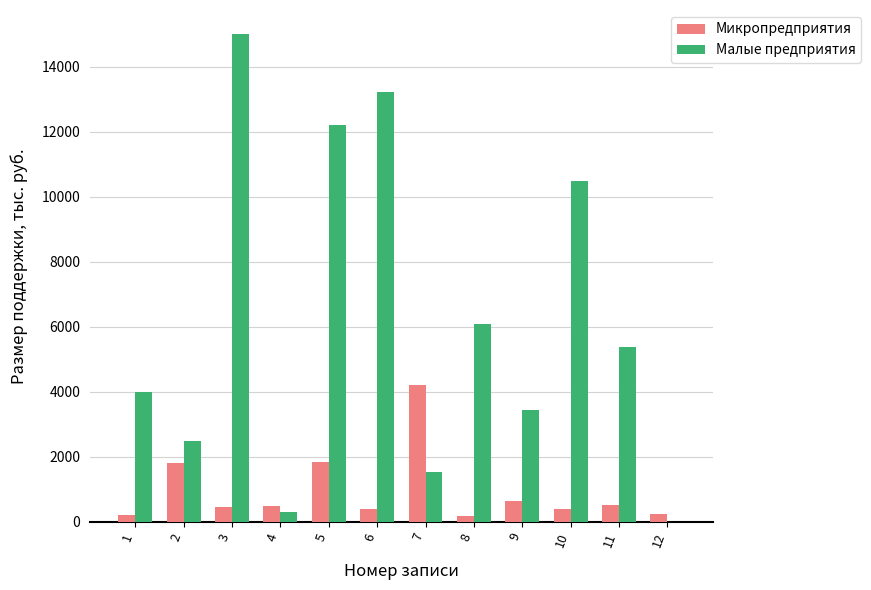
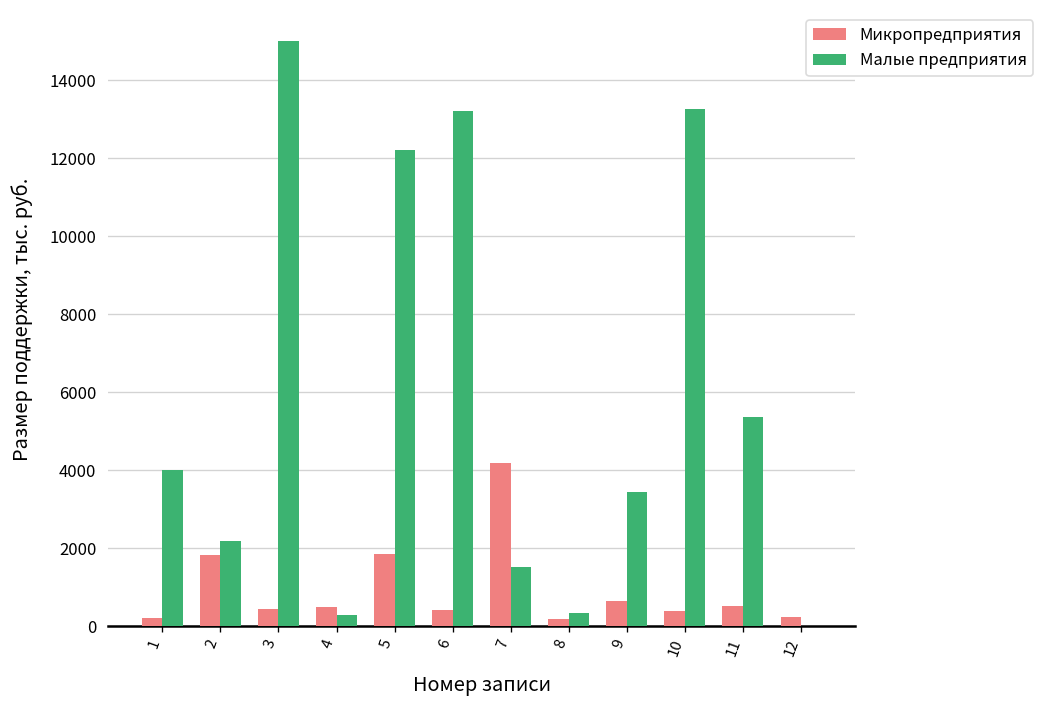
  {
    "Микропредприятия": {
      "1": 200,
      "2": 1800,
      "3": 500,
      "4": 500,
      "5": 1800,
      "6": 400,
      "7": 4200,
      "8": 200,
      "9": 700,
      "10": 400,
      "11": 500,
      "12": 200
    },
    "Малые предприятия": {
      "1": 4000,
-     "2": 2500,
+     "2": 2200,
      "3": 15000,
      "4": 300,
      "5": 12200,
      "6": 13200,
      "7": 1500,
-     "8": 6100,
+     "8": 300,
      "9": 3400,
-     "10": 10500,
+     "10": 13300,
      "11": 5400,
      "12": 0
    }
  }
